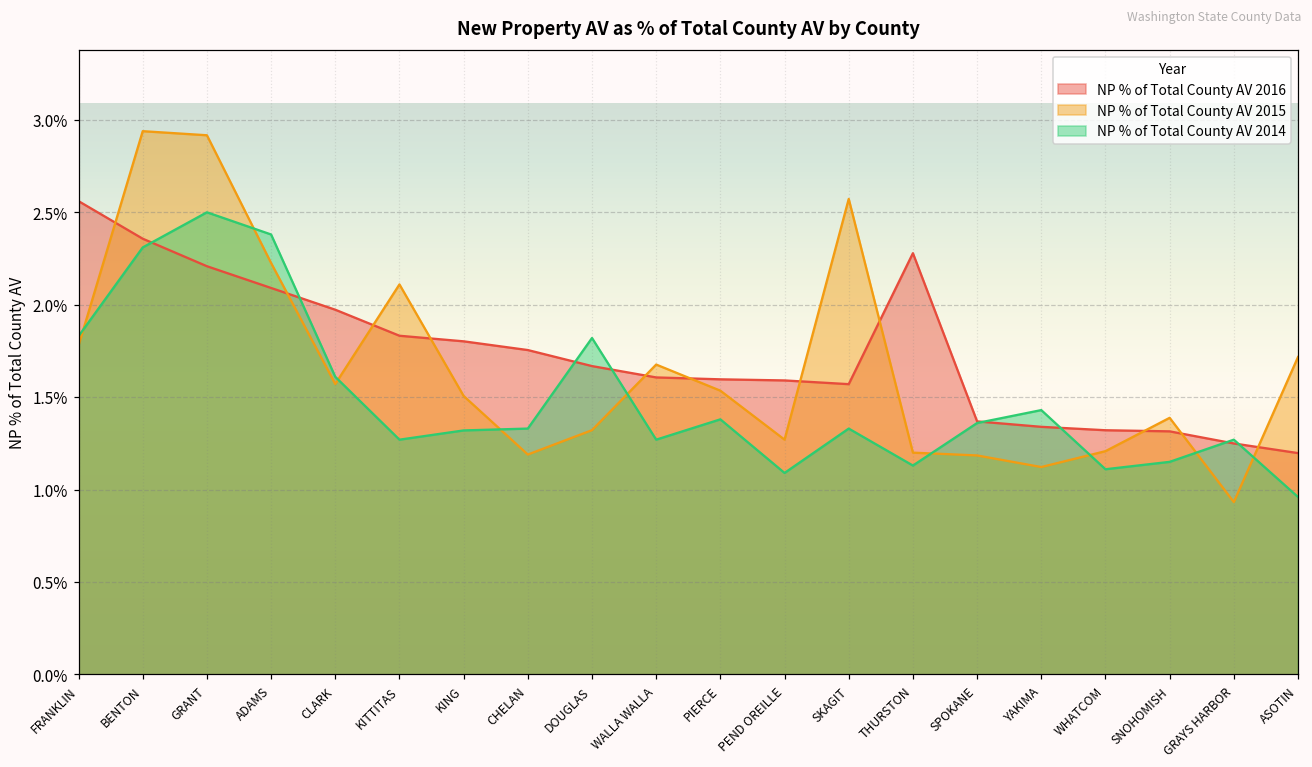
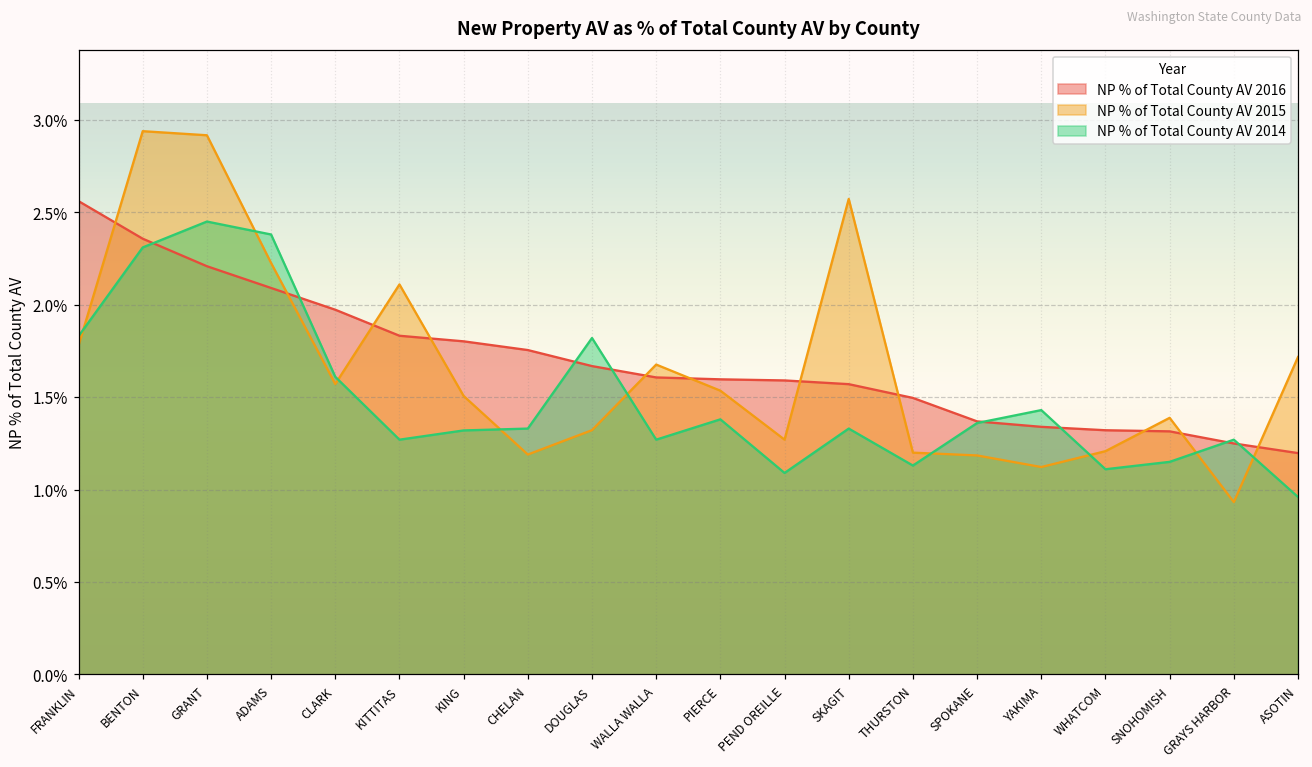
  {
    "NP % of Total County AV 2016": {
      "FRANKLIN": "2.56%",
      "BENTON": "2.36%",
      "GRANT": "2.21%",
      "ADAMS": "2.09%",
      "CLARK": "1.97%",
      "KITTITAS": "1.83%",
      "KING": "1.80%",
      "CHELAN": "1.75%",
      "DOUGLAS": "1.67%",
      "WALLA WALLA": "1.61%",
      "PIERCE": "1.60%",
      "PEND OREILLE": "1.59%",
      "SKAGIT": "1.57%",
-     "THURSTON": "2.28%",
+     "THURSTON": "1.50%",
      "YAKIMA": "1.34%",
      "WHATCOM": "1.32%",
      "SNOHOMISH": "1.31%",
      "GRAYS HARBOR": "1.25%",
      "ASOTIN": "1.20%"
    },
    "NP % of Total County AV 2015": {
      "FRANKLIN": "1.78%",
      "BENTON": "2.94%",
      "GRANT": "2.92%",
      "ADAMS": "2.23%",
      "CLARK": "1.57%",
      "KITTITAS": "2.11%",
      "KING": "1.51%",
      "CHELAN": "1.19%",
      "DOUGLAS": "1.32%",
      "WALLA WALLA": "1.68%",
      "PIERCE": "1.54%",
      "PEND OREILLE": "1.27%",
      "SKAGIT": "2.57%",
      "THURSTON": "1.20%",
      "SPOKANE": "1.18%",
      "YAKIMA": "1.12%",
      "WHATCOM": "1.21%",
      "SNOHOMISH": "1.39%",
      "GRAYS HARBOR": "0.93%",
      "ASOTIN": "1.72%"
    },
    "NP % of Total County AV 2014": {
      "FRANKLIN": "1.83%",
      "BENTON": "2.31%",
-     "GRANT": "2.50%",
+     "GRANT": "2.45%",
      "ADAMS": "2.38%",
      "CLARK": "1.61%",
      "KITTITAS": "1.27%",
      "KING": "1.32%",
      "CHELAN": "1.33%",
      "DOUGLAS": "1.82%",
      "WALLA WALLA": "1.27%",
      "PIERCE": "1.38%",
      "PEND OREILLE": "1.09%",
      "SKAGIT": "1.33%",
      "THURSTON": "1.13%",
      "YAKIMA": "1.43%",
      "WHATCOM": "1.11%",
      "SNOHOMISH": "1.15%",
      "GRAYS HARBOR": "1.27%",
      "ASOTIN": "0.96%"
    }
  }
